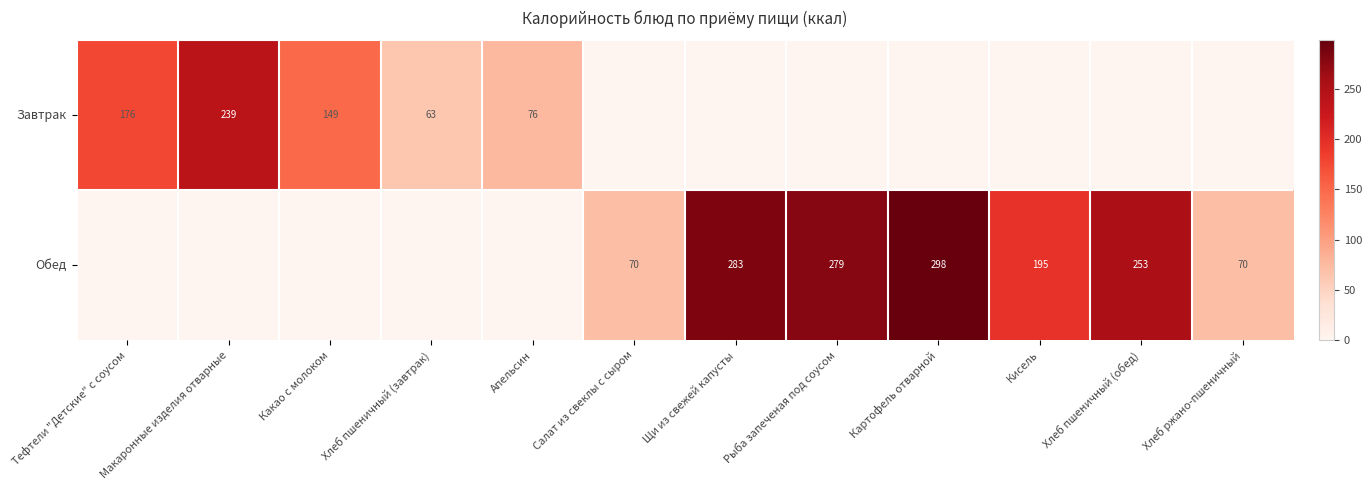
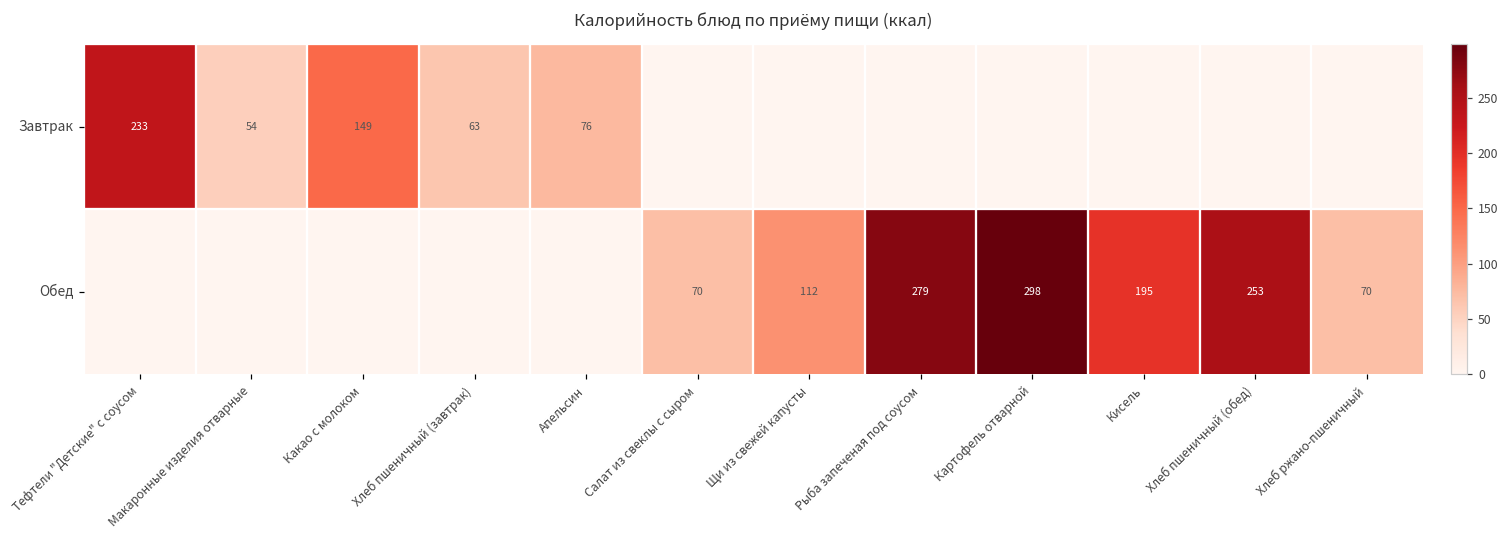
  {
    "Завтрак": {
-     "Тефтели \"Детские\" с соусом": 176,
-     "Макаронные изделия отварные": 239,
+     "Тефтели \"Детские\" с соусом": 233,
+     "Макаронные изделия отварные": 54,
      "Какао с молоком": 149,
      "Хлеб пшеничный (завтрак)": 63,
      "Апельсин": 76
    },
    "Обед": {
      "Салат из свеклы с сыром": 70,
-     "Щи из свежей капусты": 283,
+     "Щи из свежей капусты": 112,
      "Рыба запеченая под соусом": 279,
      "Картофель отварной": 298,
      "Кисель": 195,
      "Хлеб пшеничный (обед)": 253,
      "Хлеб ржано-пшеничный": 70
    }
  }
